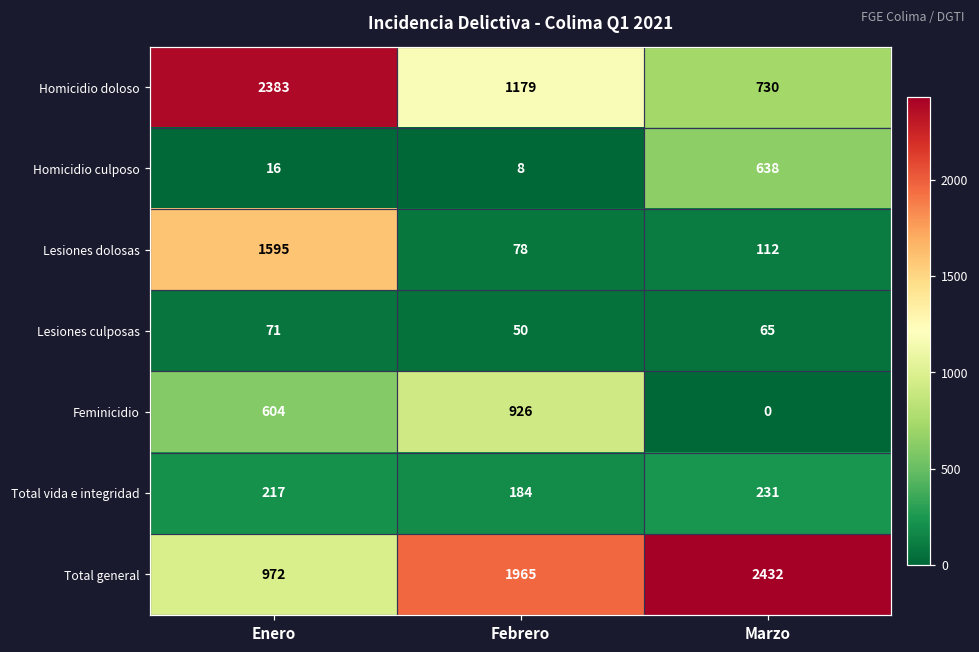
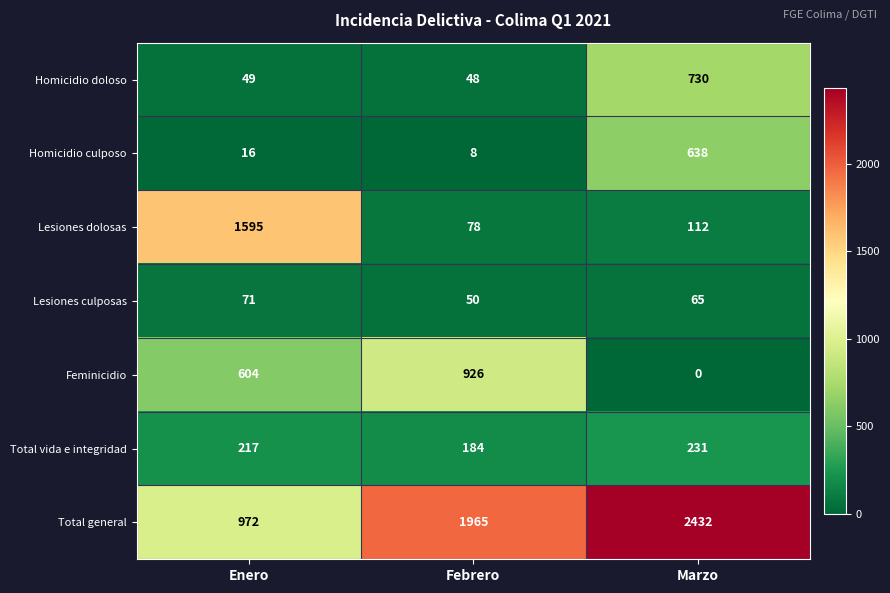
  {
    "Homicidio doloso": {
-     "Enero": 2383,
-     "Febrero": 1179,
+     "Enero": 49,
+     "Febrero": 48,
      "Marzo": 730
    },
    "Homicidio culposo": {
      "Enero": 16,
      "Febrero": 8,
      "Marzo": 638
    },
    "Lesiones dolosas": {
      "Enero": 1595,
      "Febrero": 78,
      "Marzo": 112
    },
    "Lesiones culposas": {
      "Enero": 71,
      "Febrero": 50,
      "Marzo": 65
    },
    "Feminicidio": {
      "Enero": 604,
      "Febrero": 926,
      "Marzo": 0
    },
    "Total vida e integridad": {
      "Enero": 217,
      "Febrero": 184,
      "Marzo": 231
    },
    "Total general": {
      "Enero": 972,
      "Febrero": 1965,
      "Marzo": 2432
    }
  }
